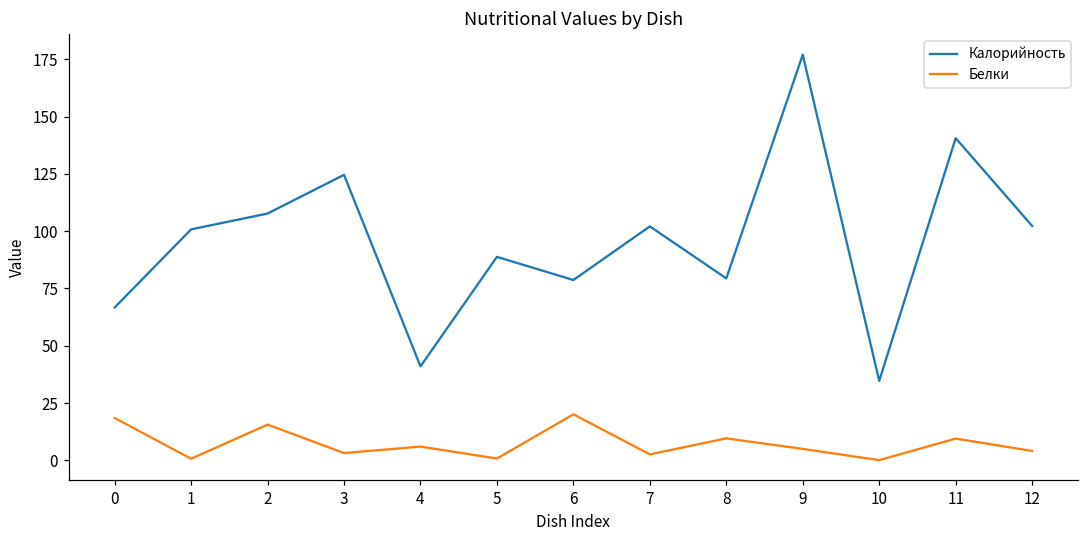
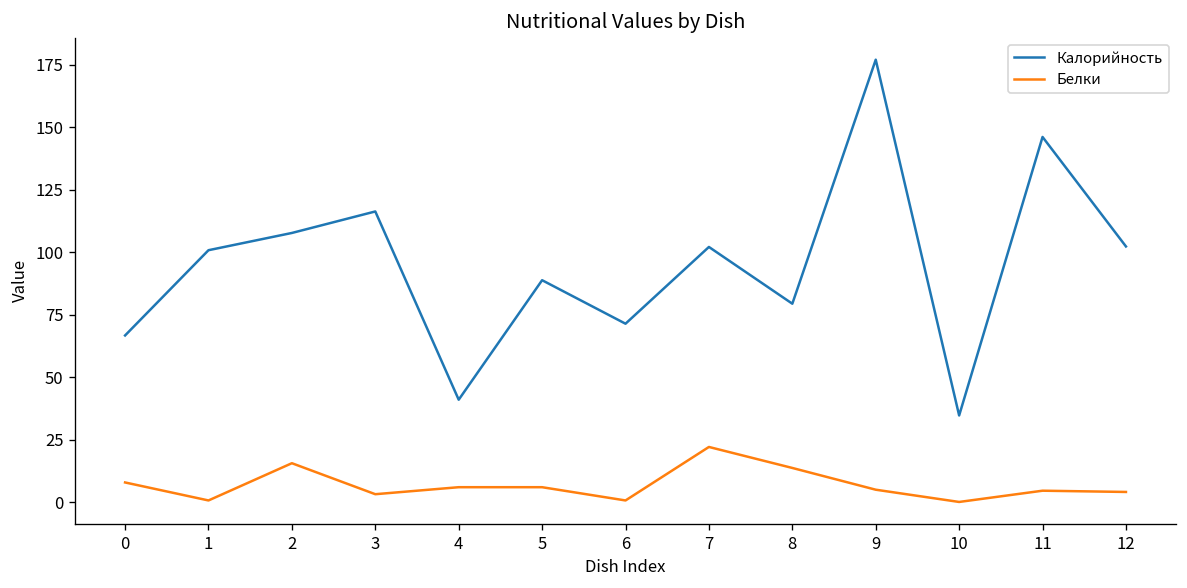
  {
    "Калорийность": {
      "0": 67,
      "1": 101,
      "2": 108,
-     "3": 125,
+     "3": 116,
      "4": 41,
      "5": 89,
-     "6": 79,
+     "6": 71,
      "7": 102,
      "8": 79,
      "9": 177,
      "10": 35,
-     "11": 141,
+     "11": 146,
      "12": 102
    },
    "Белки": {
-     "0": 19,
+     "0": 8,
      "1": 1,
      "2": 16,
      "3": 3,
      "4": 6,
-     "5": 1,
-     "6": 20,
-     "7": 3,
-     "8": 10,
+     "5": 6,
+     "6": 1,
+     "7": 22,
+     "8": 14,
      "9": 5,
      "10": 0,
-     "11": 10,
+     "11": 5,
      "12": 4
    }
  }
